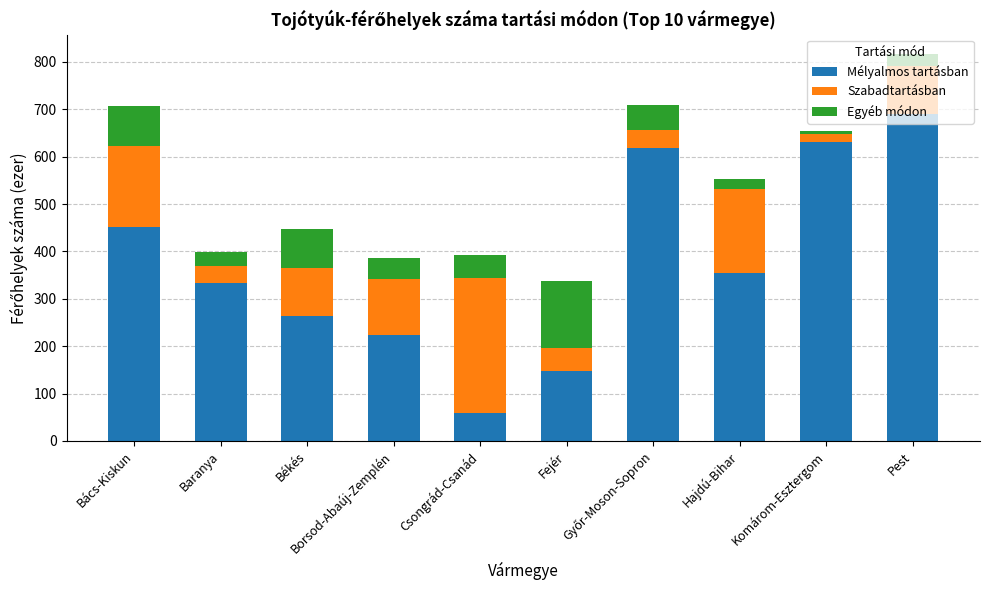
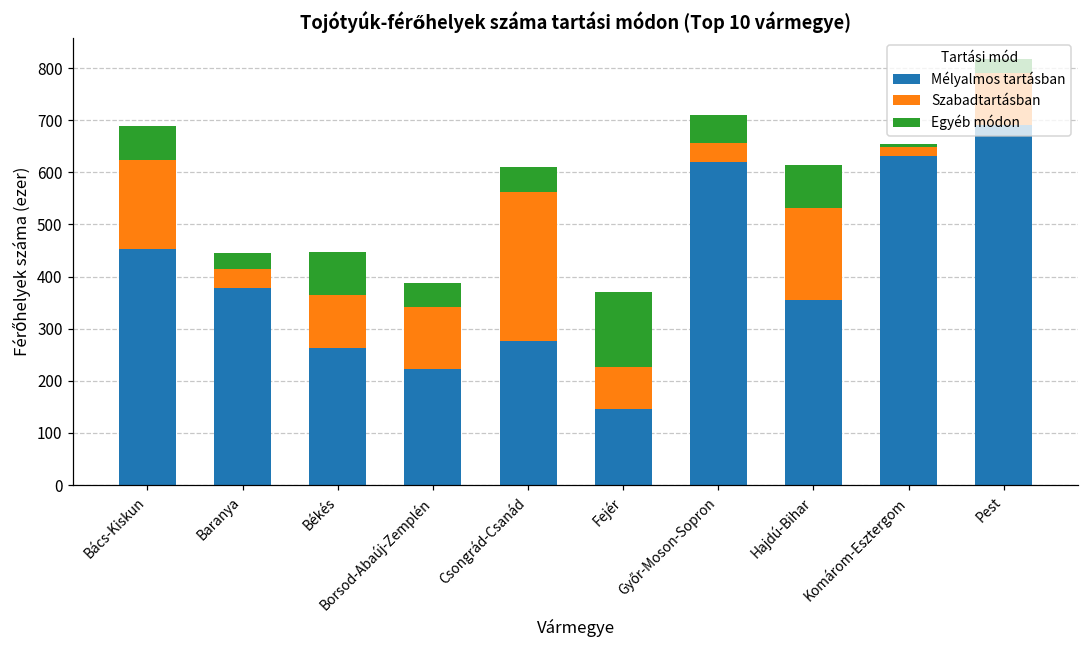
  {
    "Mélyalmos tartásban": {
      "Bács-Kiskun": 450,
-     "Baranya": 330,
+     "Baranya": 380,
      "Békés": 260,
      "Borsod-Abaúj-Zemplén": 220,
-     "Csongrád-Csanád": 60,
+     "Csongrád-Csanád": 280,
      "Fejér": 150,
      "Győr-Moson-Sopron": 620,
      "Hajdú-Bihar": 360,
      "Komárom-Esztergom": 630
    },
    "Szabadtartásban": {
      "Bács-Kiskun": 170,
      "Baranya": 40,
      "Békés": 100,
      "Borsod-Abaúj-Zemplén": 120,
      "Csongrád-Csanád": 290,
-     "Fejér": 50,
+     "Fejér": 80,
      "Győr-Moson-Sopron": 40,
      "Hajdú-Bihar": 180,
      "Komárom-Esztergom": 20
    },
    "Egyéb módon": {
-     "Bács-Kiskun": 80,
+     "Bács-Kiskun": 70,
      "Baranya": 30,
      "Békés": 80,
      "Borsod-Abaúj-Zemplén": 50,
      "Csongrád-Csanád": 50,
      "Fejér": 140,
      "Győr-Moson-Sopron": 50,
-     "Hajdú-Bihar": 20,
+     "Hajdú-Bihar": 80,
      "Komárom-Esztergom": 10
    }
  }
